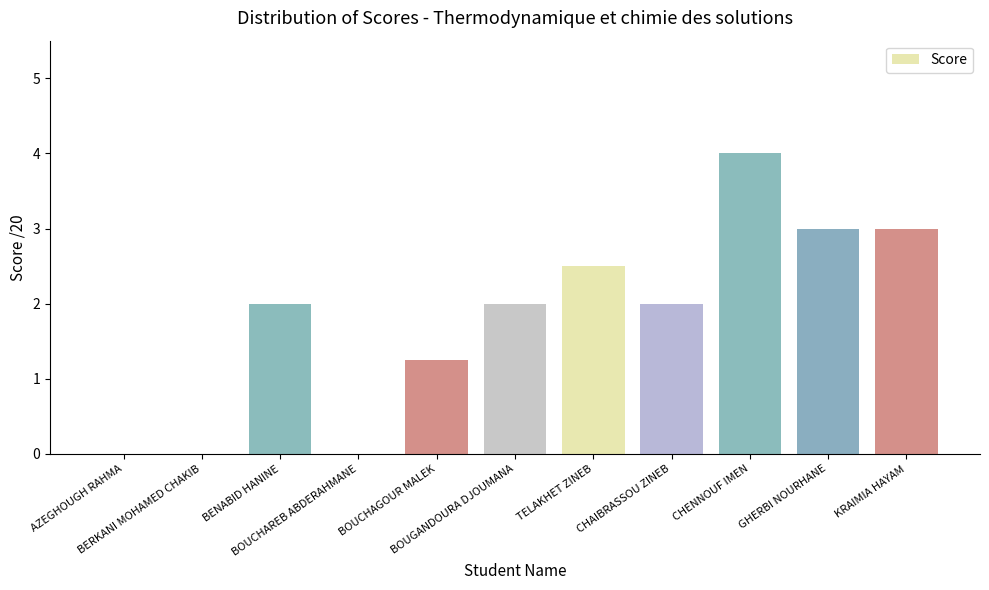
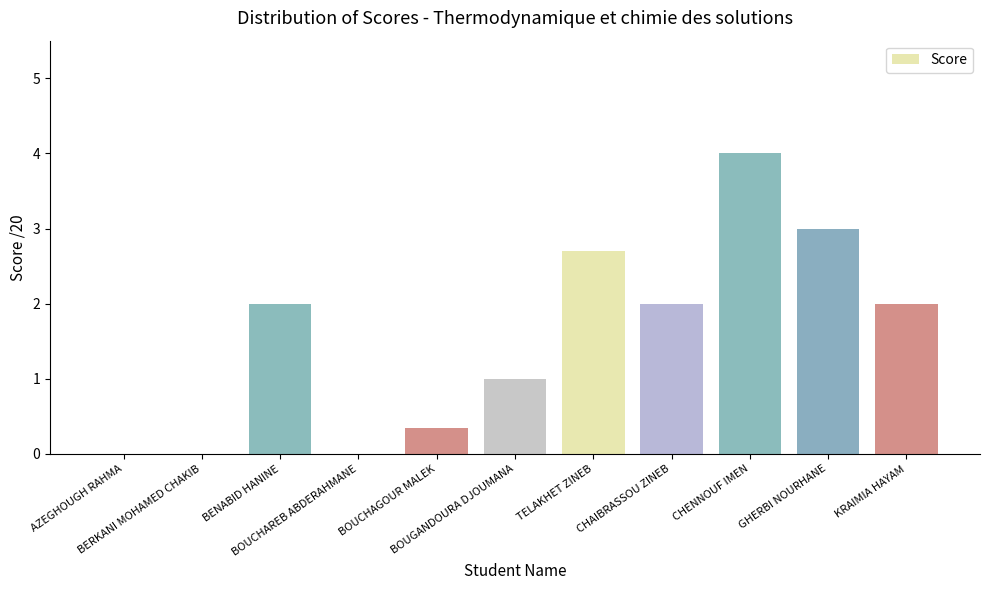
  {
    "AZEGHOUGH RAHMA": 0.0,
    "BERKANI MOHAMED CHAKIB": 0.0,
    "BENABID HANINE": 2.0,
    "BOUCHAREB ABDERAHMANE": 0.0,
-   "BOUCHAGOUR MALEK": 1.3,
-   "BOUGANDOURA DJOUMANA": 2,
-   "TELAKHET ZINEB": 2.5,
+   "BOUCHAGOUR MALEK": 0.4,
+   "BOUGANDOURA DJOUMANA": 1,
+   "TELAKHET ZINEB": 2.7,
    "CHAIBRASSOU ZINEB": 2.0,
    "CHENNOUF IMEN": 4.0,
    "GHERBI NOURHANE": 3.0,
-   "KRAIMIA HAYAM": 3
+   "KRAIMIA HAYAM": 2
  }
